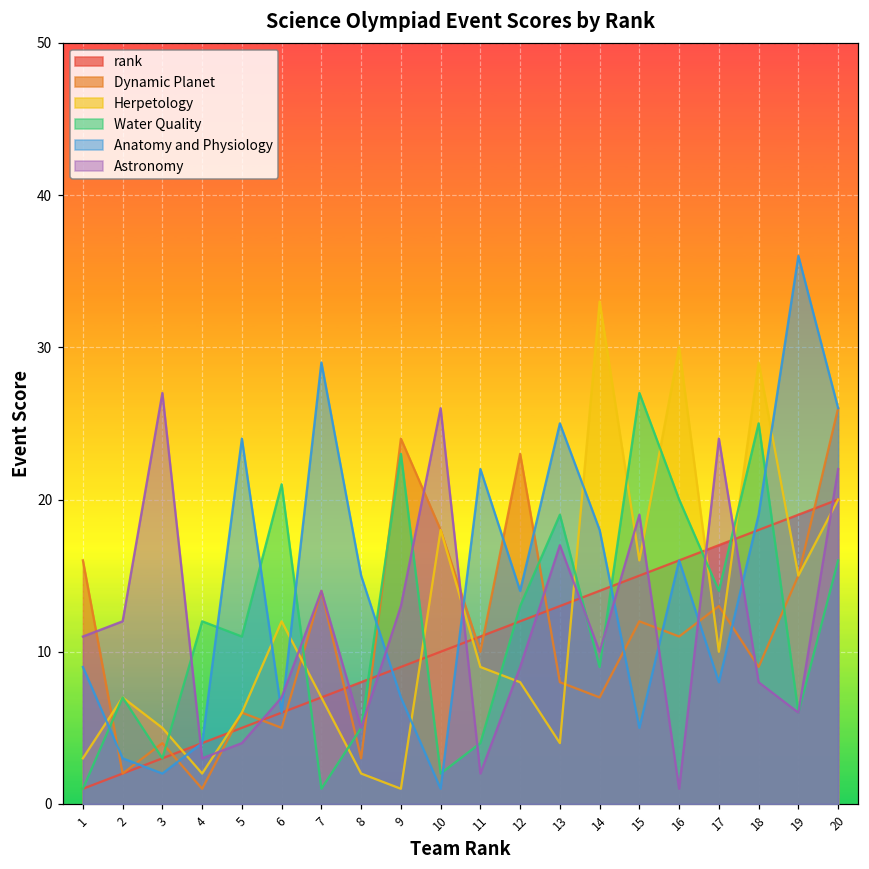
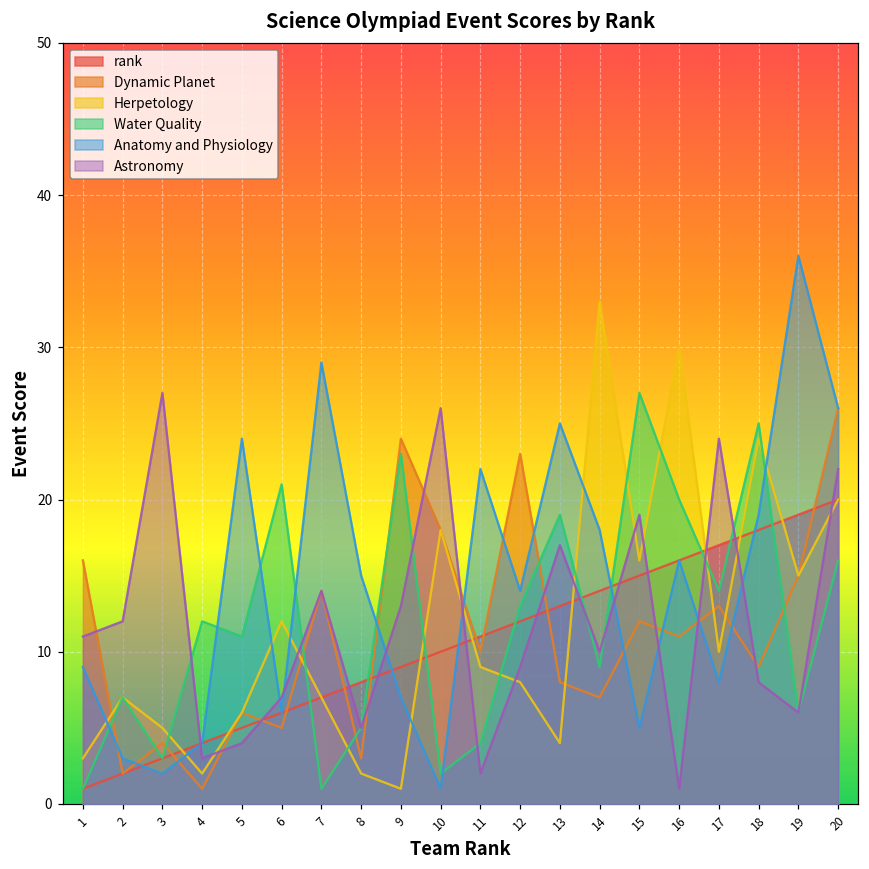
  {
    "Herpetology": {
      "1": 3,
      "3": 5,
      "4": 2,
      "6": 12,
      "8": 2,
      "9": 1,
      "11": 9,
      "12": 8,
      "13": 4,
      "14": 33,
      "15": 16,
      "16": 30,
      "17": 10,
-     "18": 29
+     "18": 24
    },
    "Water Quality": {
      "4": 12,
      "5": 11,
      "6": 21,
      "7": 1,
      "9": 23,
      "10": 2,
      "11": 4,
      "12": 13,
      "13": 19,
      "14": 9,
      "15": 27,
      "16": 20,
      "17": 14,
      "18": 25,
      "20": 16
    },
    "Anatomy and Physiology": {
      "1": 9,
      "2": 3,
      "3": 2,
      "5": 24,
      "7": 29,
      "8": 15,
      "9": 7,
      "10": 1,
      "11": 22,
      "12": 14,
      "13": 25,
      "14": 18,
      "15": 5,
      "17": 8,
      "18": 19,
      "19": 36
    },
    "Astronomy": {
      "1": 11,
      "2": 12,
      "3": 27,
      "4": 3,
      "5": 4,
      "6": 7,
      "9": 13,
      "10": 26,
      "11": 2,
      "12": 9,
      "13": 17,
      "14": 10,
      "15": 19,
      "16": 1,
      "17": 24,
      "18": 8,
      "20": 22
    }
  }
